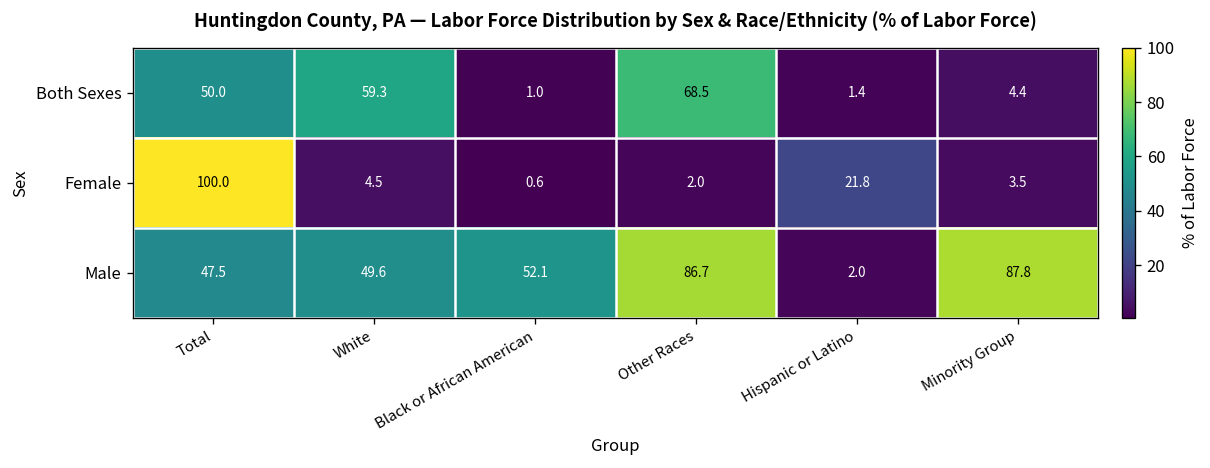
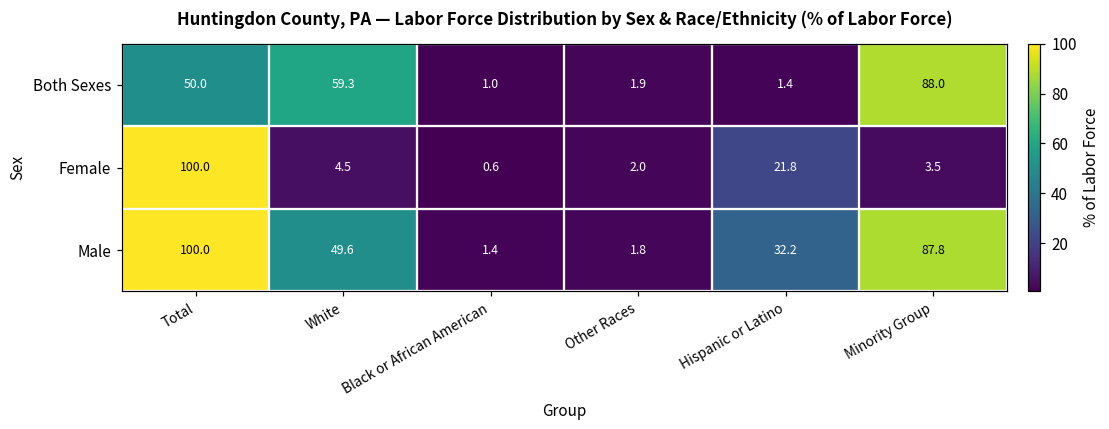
  {
    "Both Sexes": {
      "Total": 50.0,
      "White": 59.3,
      "Black or African American": 1.0,
-     "Other Races": 68.5,
+     "Other Races": 1.9,
      "Hispanic or Latino": 1.4,
-     "Minority Group": 4.4
+     "Minority Group": 88.0
    },
    "Female": {
      "Total": 100.0,
      "White": 4.5,
      "Black or African American": 0.6,
      "Other Races": 2.0,
      "Hispanic or Latino": 21.8,
      "Minority Group": 3.5
    },
    "Male": {
-     "Total": 47.5,
+     "Total": 100.0,
      "White": 49.6,
-     "Black or African American": 52.1,
-     "Other Races": 86.7,
-     "Hispanic or Latino": 2.0,
+     "Black or African American": 1.4,
+     "Other Races": 1.8,
+     "Hispanic or Latino": 32.2,
      "Minority Group": 87.8
    }
  }
